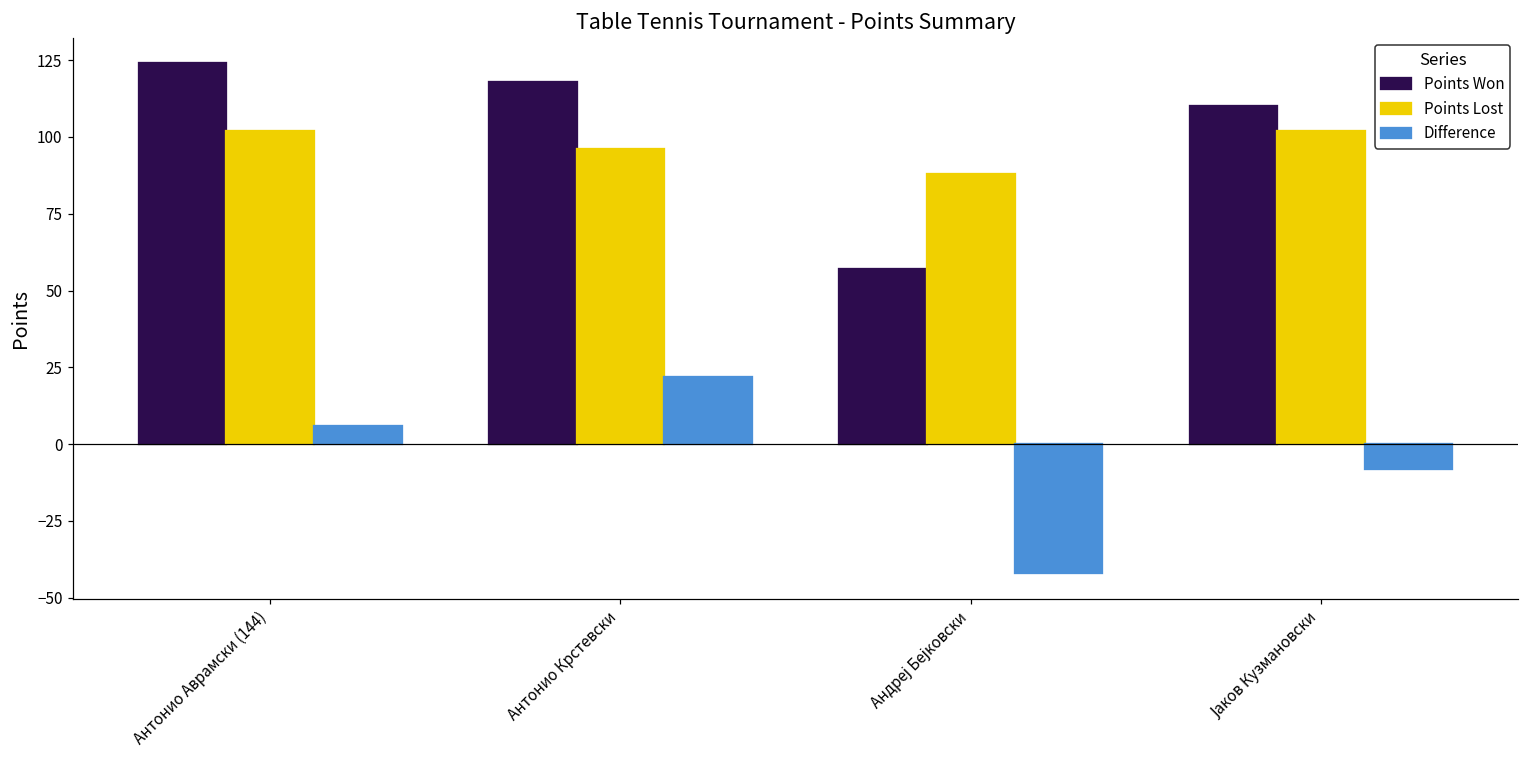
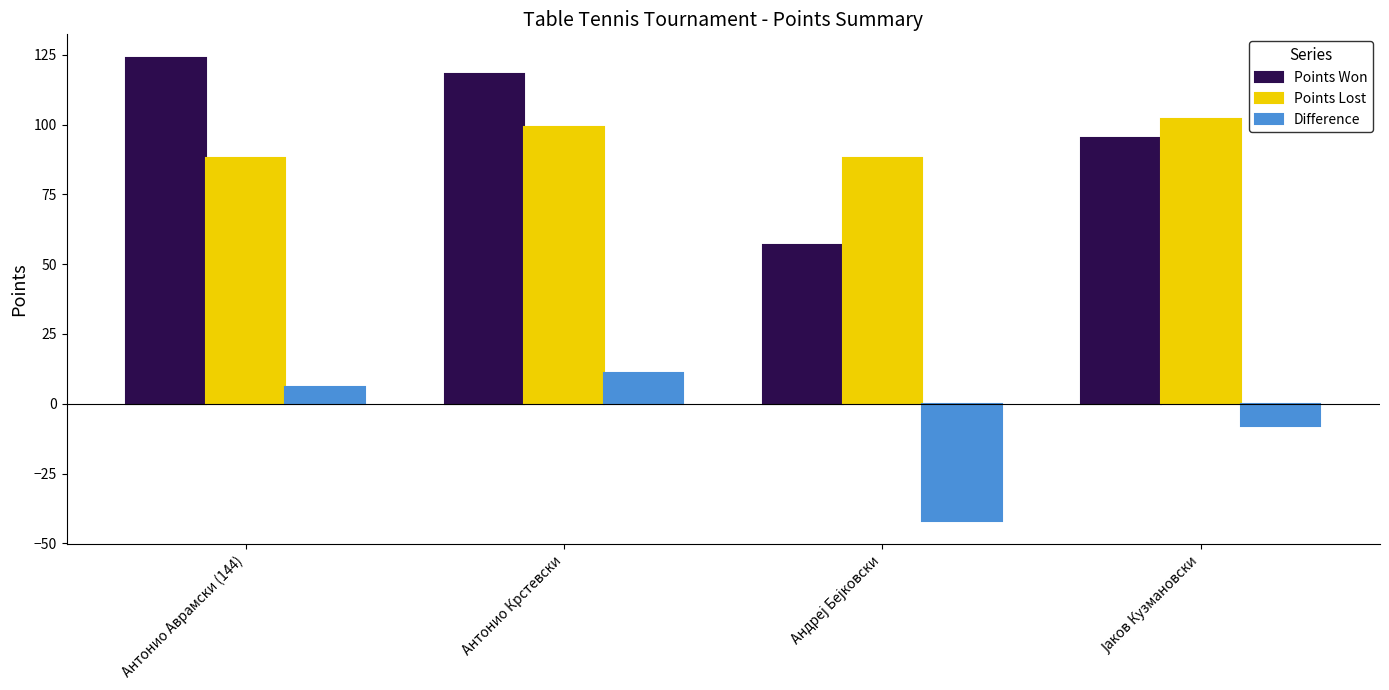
  {
    "Points Won": {
      "Антонио Аврамски (144)": 124,
      "Антонио Крстевски": 118,
      "Андреј Бејковски": 57,
-     "Јаков Кузмановски": 110
+     "Јаков Кузмановски": 95
    },
    "Points Lost": {
-     "Антонио Аврамски (144)": 102,
-     "Антонио Крстевски": 96,
+     "Антонио Аврамски (144)": 88,
+     "Антонио Крстевски": 99,
      "Андреј Бејковски": 88,
      "Јаков Кузмановски": 102
    },
    "Difference": {
      "Антонио Аврамски (144)": 6,
-     "Антонио Крстевски": 22,
+     "Антонио Крстевски": 11,
      "Андреј Бејковски": -42,
      "Јаков Кузмановски": -8
    }
  }
